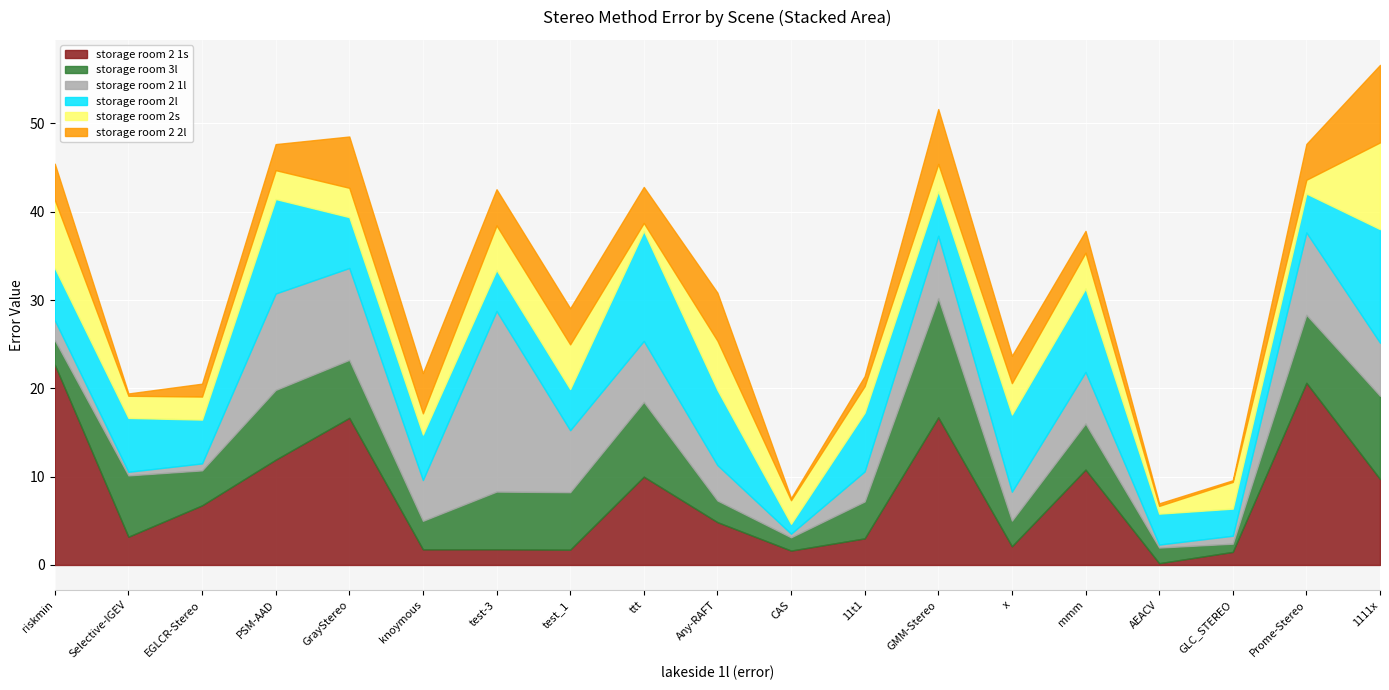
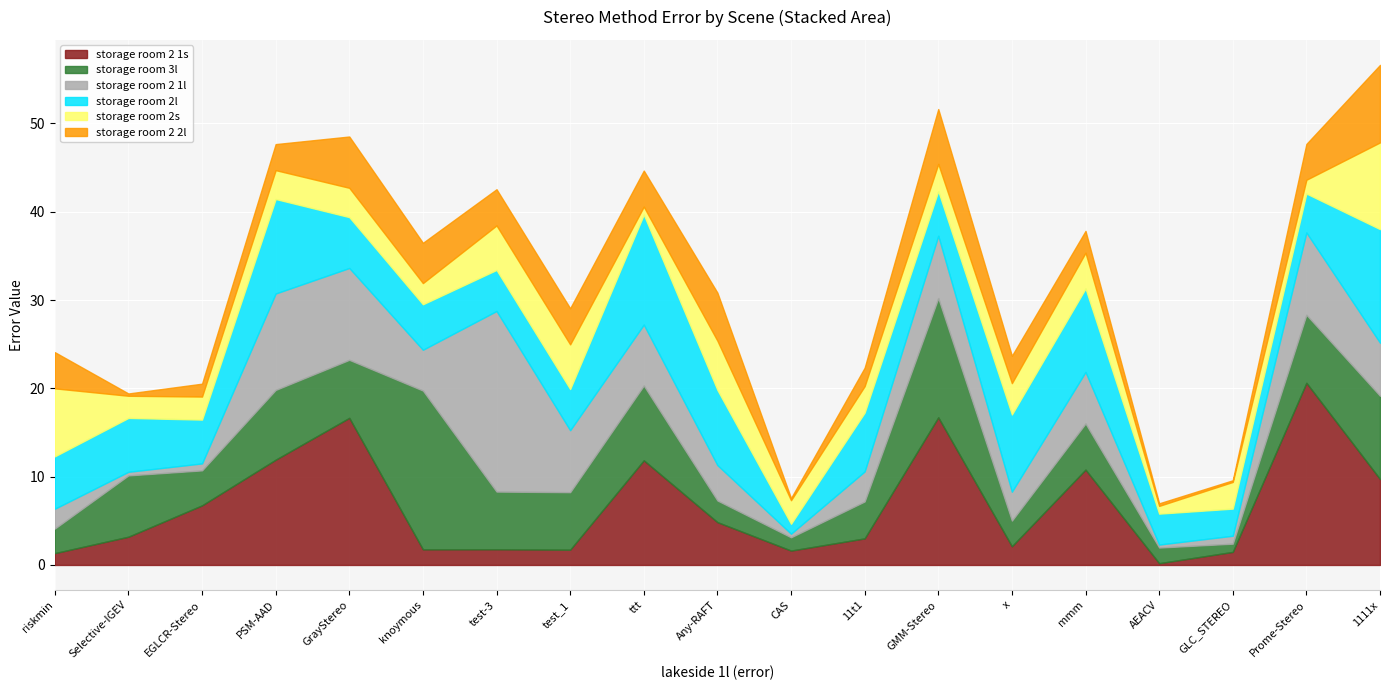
  {
    "storage room 2 1s": {
-     "riskmin": 23,
+     "riskmin": 1,
      "Selective-IGEV": 3,
      "EGLCR-Stereo": 7,
      "PSM-AAD": 12,
      "GrayStereo": 17,
      "knoymous": 2,
      "test-3": 2,
      "test_1": 2,
-     "ttt": 10,
+     "ttt": 12,
      "Any-RAFT": 5,
      "CAS": 2,
      "11t1": 3,
      "GMM-Stereo": 17,
      "x": 2,
      "mmm": 11,
      "GLC_STEREO": 1,
      "Prome-Stereo": 21,
      "1111x": 10
    },
    "storage room 3l": {
      "riskmin": 3,
      "Selective-IGEV": 7,
      "EGLCR-Stereo": 4,
      "PSM-AAD": 8,
      "GrayStereo": 7,
-     "knoymous": 3,
+     "knoymous": 18,
      "test-3": 7,
      "test_1": 7,
      "ttt": 8,
      "Any-RAFT": 2,
      "CAS": 2,
      "11t1": 4,
      "GMM-Stereo": 14,
      "x": 3,
      "mmm": 5,
      "AEACV": 2,
      "GLC_STEREO": 1,
      "Prome-Stereo": 8,
      "1111x": 9
    },
    "storage room 2 1l": {
      "riskmin": 2,
      "Selective-IGEV": 0,
      "EGLCR-Stereo": 1,
      "PSM-AAD": 11,
      "GrayStereo": 10,
      "knoymous": 5,
      "test-3": 20,
      "test_1": 7,
      "ttt": 7,
      "Any-RAFT": 4,
      "CAS": 0,
      "11t1": 3,
      "GMM-Stereo": 7,
      "x": 3,
      "mmm": 6,
      "AEACV": 0,
      "GLC_STEREO": 1,
      "Prome-Stereo": 9,
      "1111x": 6
    },
    "storage room 2l": {
      "riskmin": 6,
      "Selective-IGEV": 6,
      "EGLCR-Stereo": 5,
      "PSM-AAD": 11,
      "GrayStereo": 6,
      "knoymous": 5,
      "test-3": 5,
      "test_1": 5,
      "ttt": 12,
      "Any-RAFT": 9,
      "CAS": 1,
      "11t1": 7,
      "GMM-Stereo": 5,
      "x": 9,
      "mmm": 9,
      "AEACV": 4,
      "GLC_STEREO": 3,
      "Prome-Stereo": 4,
      "1111x": 13
    },
    "storage room 2s": {
      "riskmin": 8,
      "EGLCR-Stereo": 3,
      "PSM-AAD": 3,
      "GrayStereo": 3,
      "knoymous": 2,
      "test-3": 5,
      "test_1": 5,
      "ttt": 1,
      "Any-RAFT": 6,
      "11t1": 3,
      "GMM-Stereo": 3,
      "x": 4,
      "mmm": 4,
      "AEACV": 1,
      "Prome-Stereo": 2,
      "1111x": 10
    },
    "storage room 2 2l": {
      "riskmin": 4,
      "EGLCR-Stereo": 1,
      "PSM-AAD": 3,
      "GrayStereo": 6,
      "knoymous": 5,
      "test-3": 4,
      "test_1": 4,
      "ttt": 4,
      "Any-RAFT": 5,
-     "11t1": 1,
+     "11t1": 2,
      "GMM-Stereo": 6,
      "x": 3,
      "mmm": 2,
      "AEACV": 0,
      "Prome-Stereo": 4,
      "1111x": 9
    }
  }
